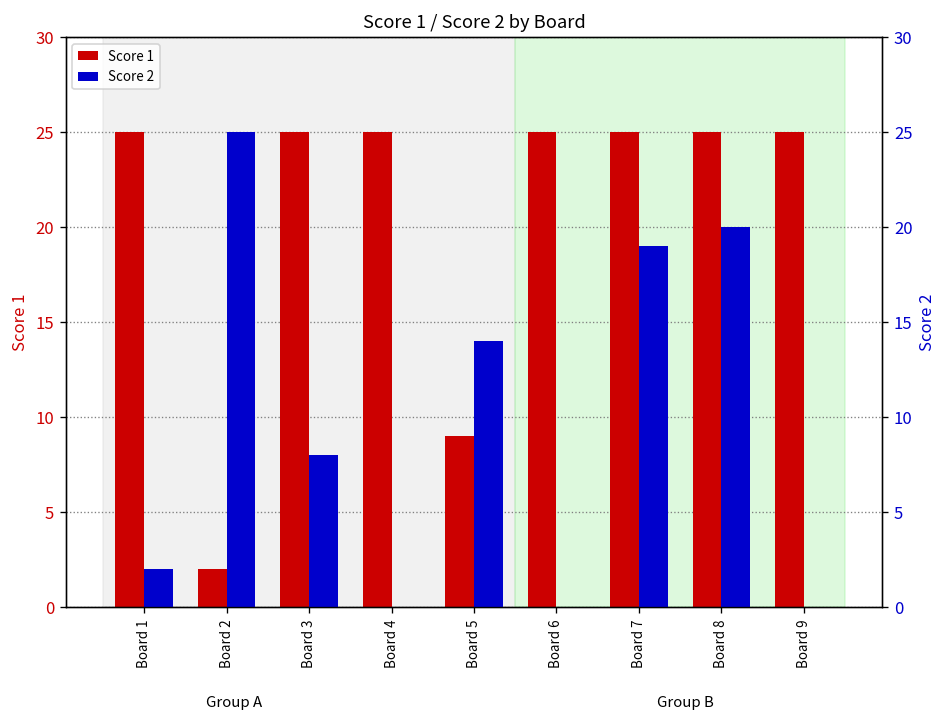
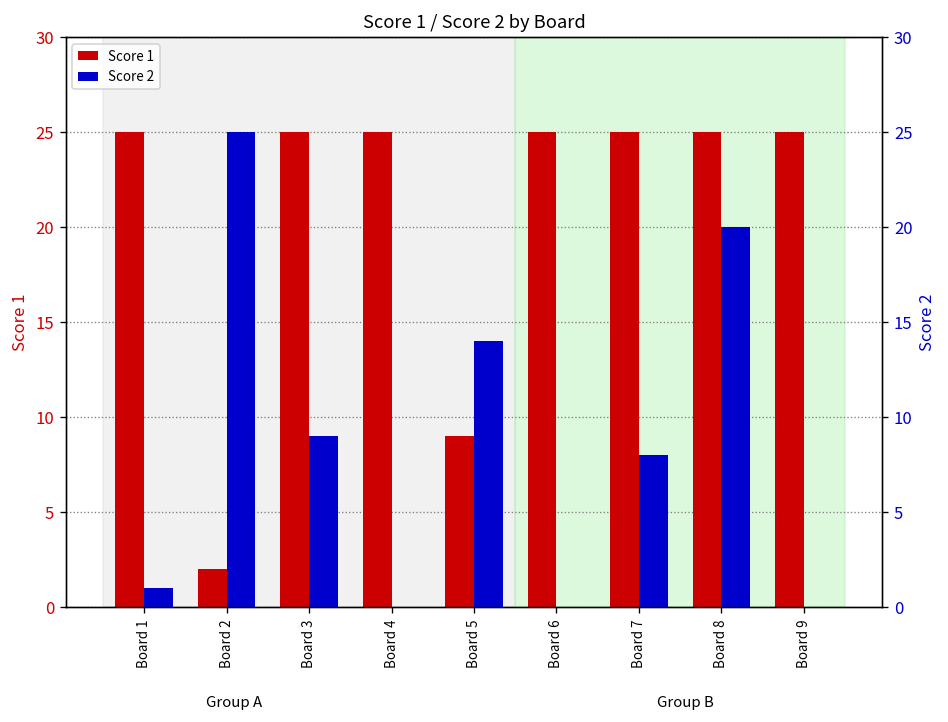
  {
    "Score 1": {
      "Board 1": 25.0,
      "Board 2": 2.0,
      "Board 3": 25.0,
      "Board 4": 25.0,
      "Board 5": 9.0,
      "Board 6": 25.0,
      "Board 7": 25.0,
      "Board 8": 25.0,
      "Board 9": 25.0
    },
    "Score 2": {
-     "Board 1": 2,
+     "Board 1": 1,
      "Board 2": 25,
-     "Board 3": 8,
+     "Board 3": 9,
      "Board 4": 0,
      "Board 5": 14,
      "Board 6": 0,
-     "Board 7": 19,
+     "Board 7": 8,
      "Board 8": 20,
      "Board 9": 0
    }
  }
